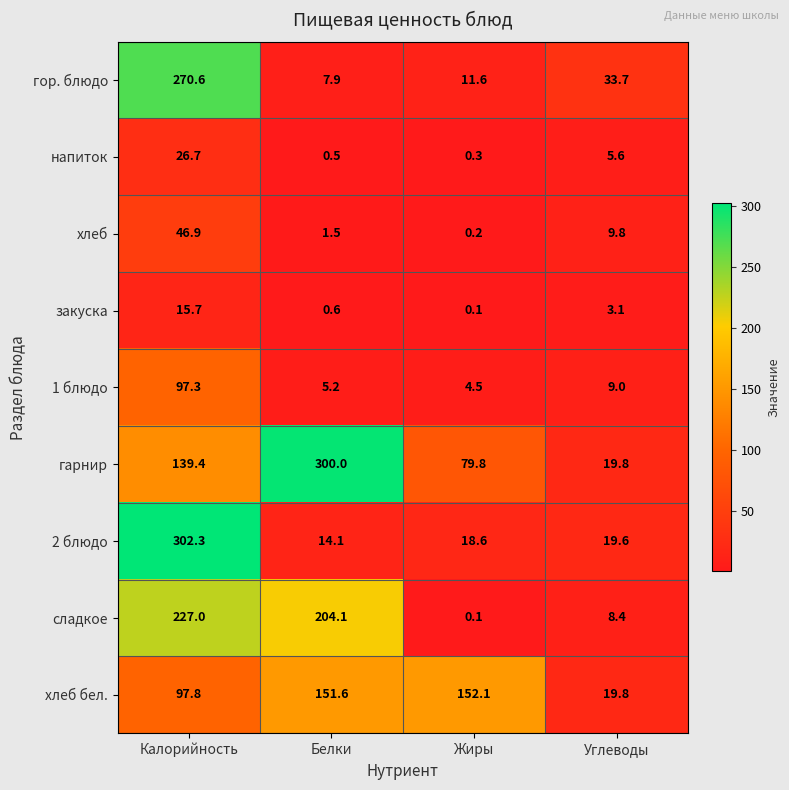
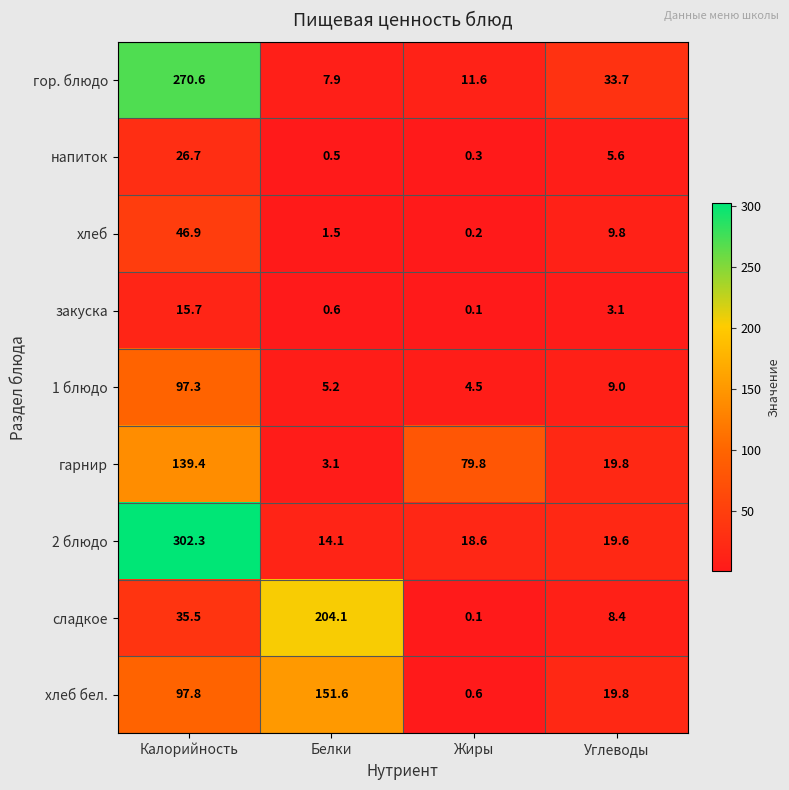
  {
    "гор. блюдо": {
      "Калорийность": 270.6,
      "Белки": 7.9,
      "Жиры": 11.6,
      "Углеводы": 33.7
    },
    "напиток": {
      "Калорийность": 26.7,
      "Белки": 0.5,
      "Жиры": 0.3,
      "Углеводы": 5.6
    },
    "хлеб": {
      "Калорийность": 46.9,
      "Белки": 1.5,
      "Жиры": 0.2,
      "Углеводы": 9.8
    },
    "закуска": {
      "Калорийность": 15.7,
      "Белки": 0.6,
      "Жиры": 0.1,
      "Углеводы": 3.1
    },
    "1 блюдо": {
      "Калорийность": 97.3,
      "Белки": 5.2,
      "Жиры": 4.5,
      "Углеводы": 9.0
    },
    "гарнир": {
      "Калорийность": 139.4,
-     "Белки": 300.0,
+     "Белки": 3.1,
      "Жиры": 79.8,
      "Углеводы": 19.8
    },
    "2 блюдо": {
      "Калорийность": 302.3,
      "Белки": 14.1,
      "Жиры": 18.6,
      "Углеводы": 19.6
    },
    "сладкое": {
-     "Калорийность": 227.0,
+     "Калорийность": 35.5,
      "Белки": 204.1,
      "Жиры": 0.1,
      "Углеводы": 8.4
    },
    "хлеб бел.": {
      "Калорийность": 97.8,
      "Белки": 151.6,
-     "Жиры": 152.1,
+     "Жиры": 0.6,
      "Углеводы": 19.8
    }
  }
